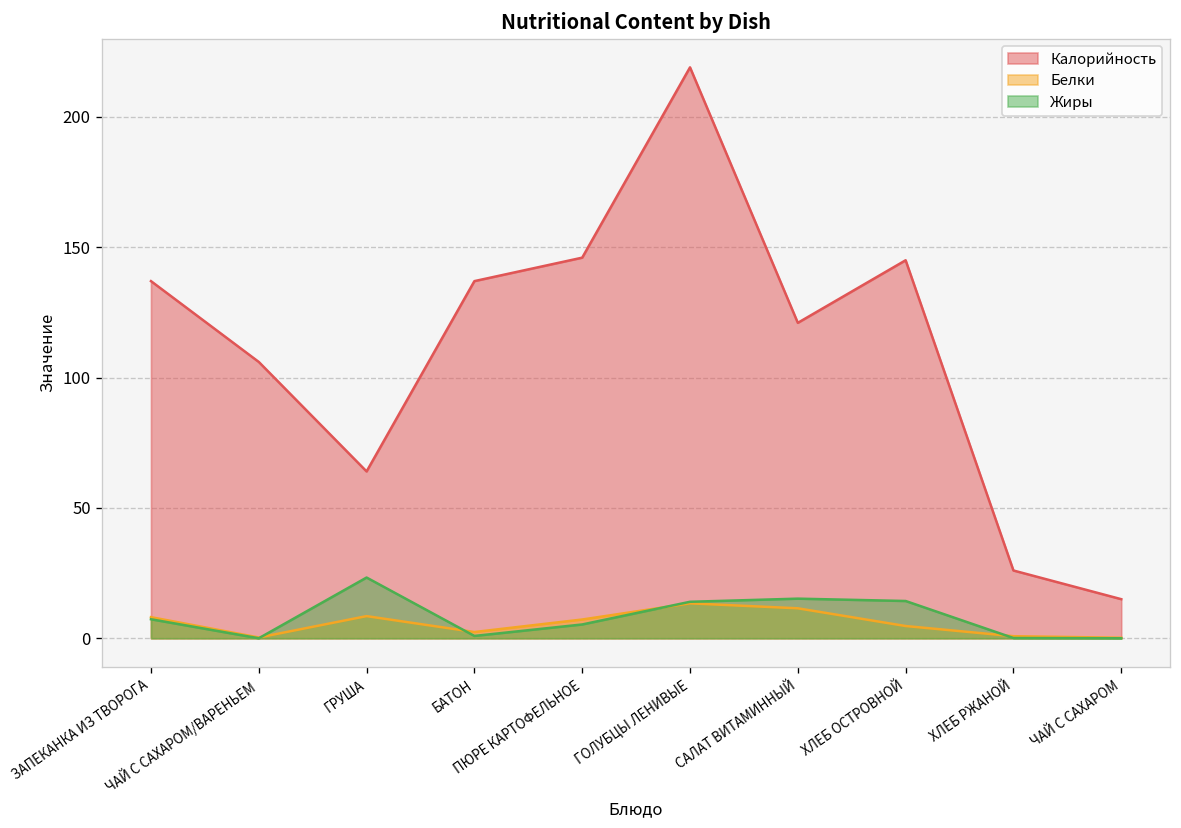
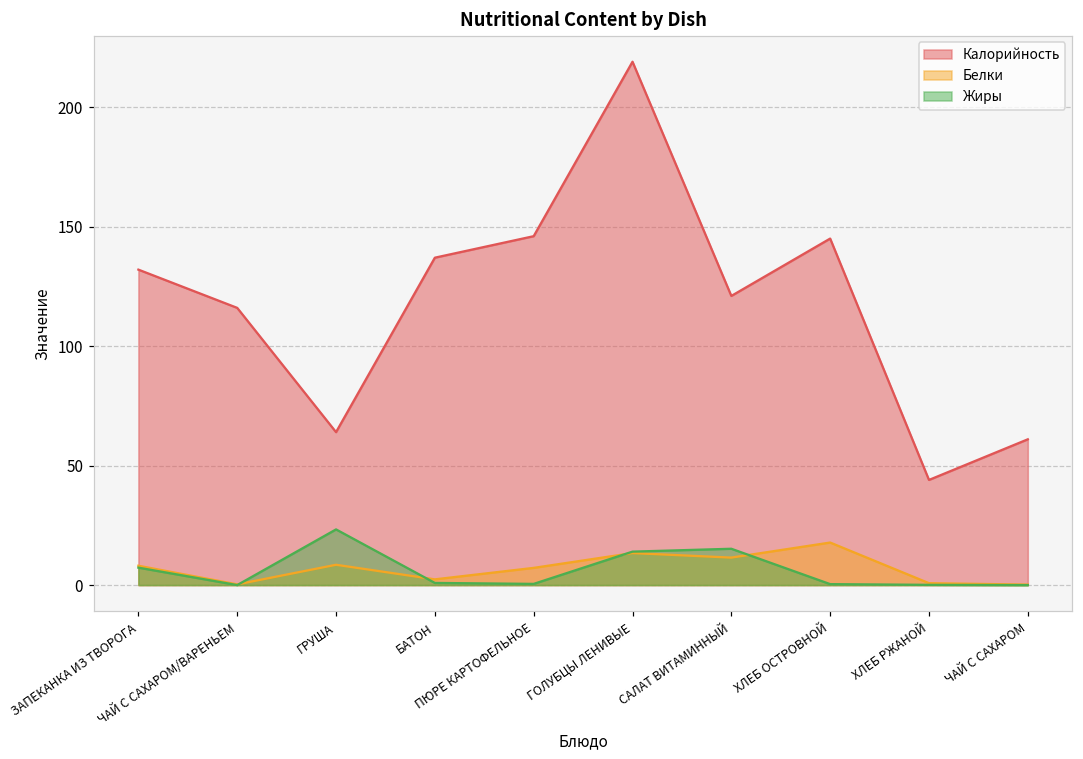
  {
    "Калорийность": {
-     "ЗАПЕКАНКА ИЗ ТВОРОГА": 137,
-     "ЧАЙ С САХАРОМ/ВАРЕНЬЕМ": 106,
+     "ЗАПЕКАНКА ИЗ ТВОРОГА": 132,
+     "ЧАЙ С САХАРОМ/ВАРЕНЬЕМ": 116,
      "ГРУША": 64,
      "БАТОН": 137,
      "ПЮРЕ КАРТОФЕЛЬНОЕ": 146,
      "ГОЛУБЦЫ ЛЕНИВЫЕ": 219,
      "САЛАТ ВИТАМИННЫЙ": 121,
      "ХЛЕБ ОСТРОВНОЙ": 145,
-     "ХЛЕБ РЖАНОЙ": 26,
-     "ЧАЙ С САХАРОМ": 15
+     "ХЛЕБ РЖАНОЙ": 44,
+     "ЧАЙ С САХАРОМ": 61
    },
    "Белки": {
      "ГРУША": 9,
      "БАТОН": 2,
      "ПЮРЕ КАРТОФЕЛЬНОЕ": 7,
      "САЛАТ ВИТАМИННЫЙ": 12,
-     "ХЛЕБ ОСТРОВНОЙ": 5
+     "ХЛЕБ ОСТРОВНОЙ": 18
    },
    "Жиры": {
      "ГРУША": 23,
      "БАТОН": 1,
-     "ПЮРЕ КАРТОФЕЛЬНОЕ": 5,
+     "ПЮРЕ КАРТОФЕЛЬНОЕ": 1,
      "САЛАТ ВИТАМИННЫЙ": 15,
-     "ХЛЕБ ОСТРОВНОЙ": 14
+     "ХЛЕБ ОСТРОВНОЙ": 0
    }
  }
